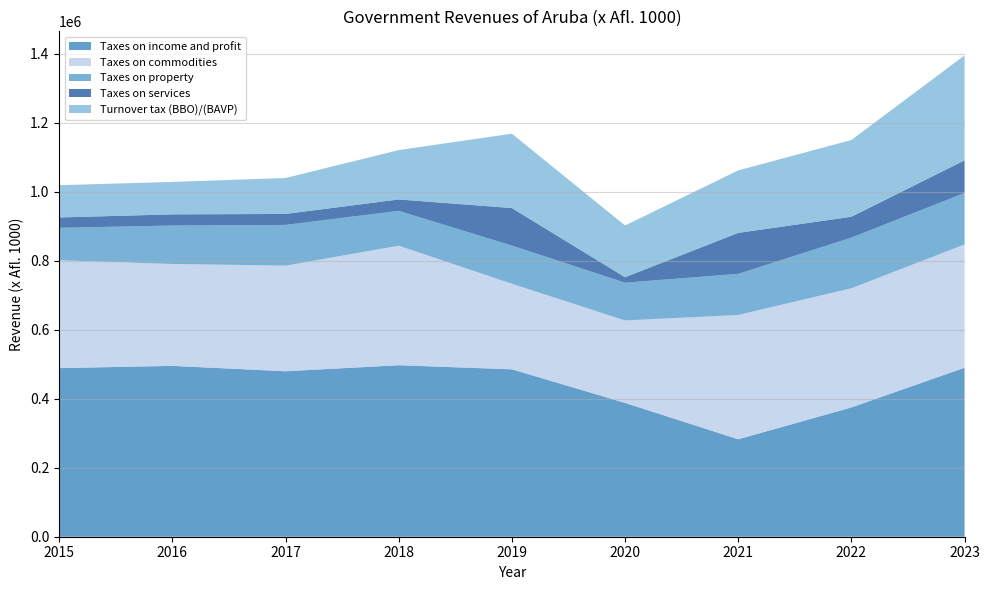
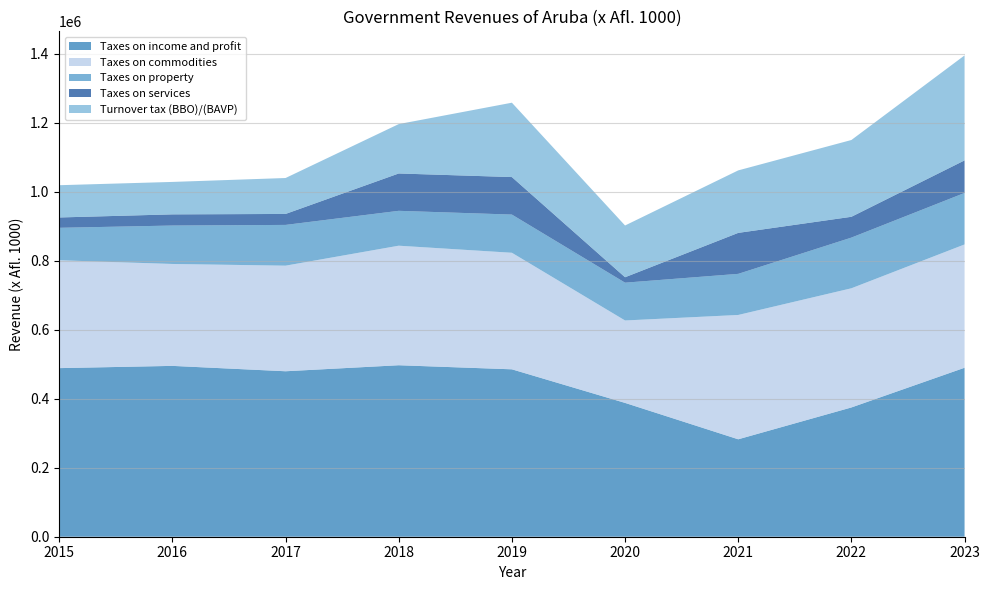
  {
    "Taxes on commodities": {
      "2015": 310000,
      "2016": 300000,
      "2017": 310000,
      "2018": 350000,
-     "2019": 250000,
+     "2019": 340000,
      "2020": 240000,
      "2021": 360000,
      "2022": 350000,
      "2023": 360000
    },
    "Taxes on services": {
      "2015": 30000,
      "2016": 30000,
      "2017": 30000,
-     "2018": 30000,
+     "2018": 110000,
      "2019": 110000,
      "2020": 20000,
      "2021": 120000,
      "2022": 60000,
      "2023": 90000
    }
  }
